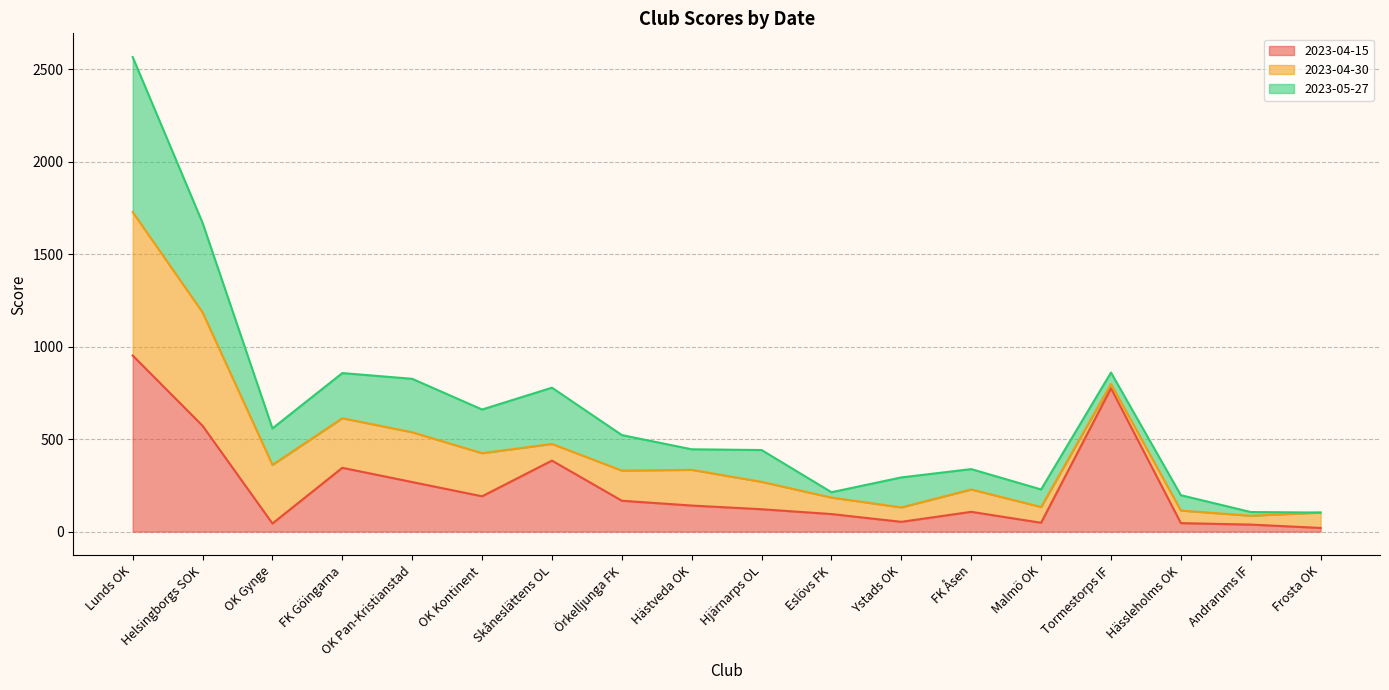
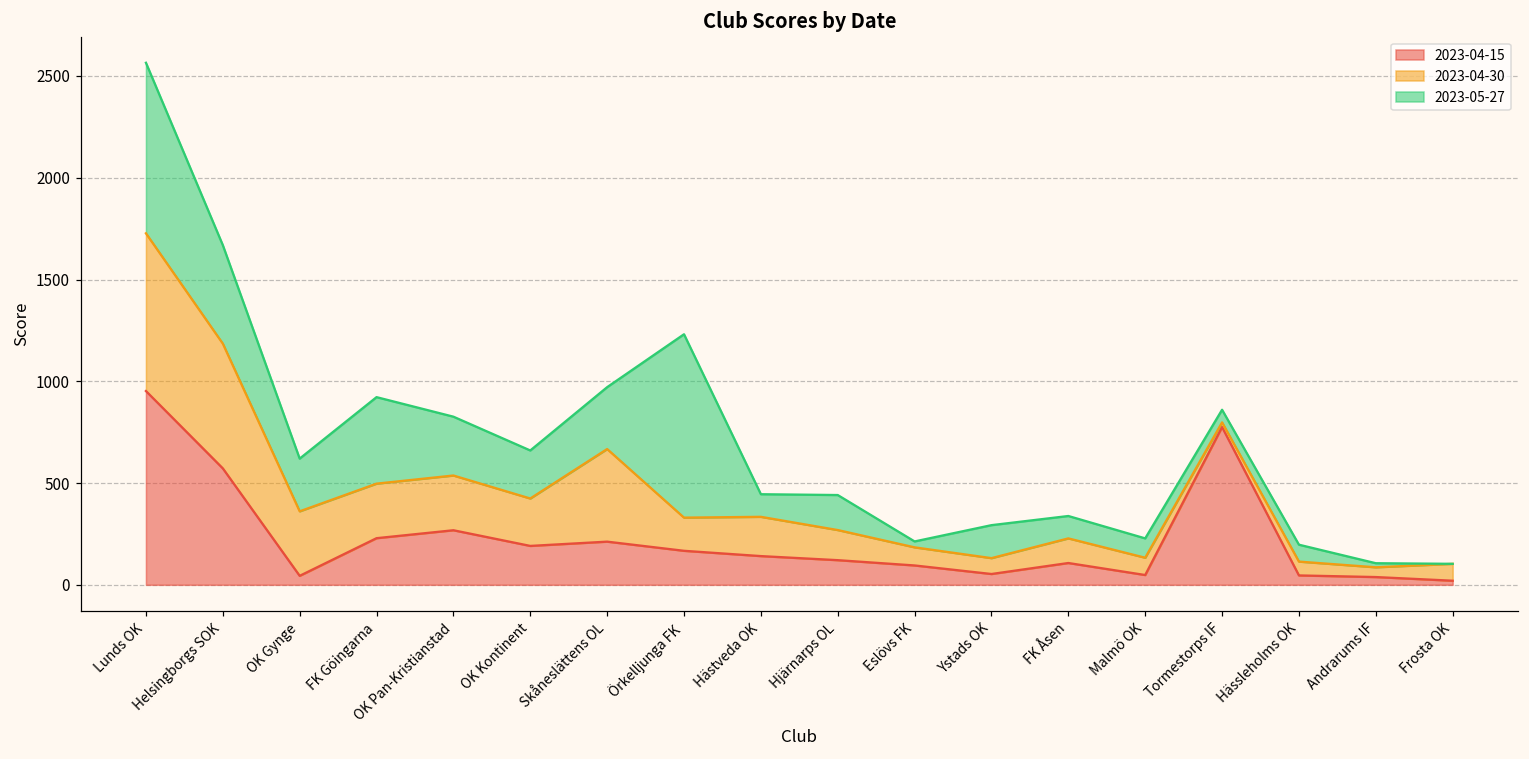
  {
    "2023-04-15": {
      "Lunds OK": 950,
      "Helsingborgs SOK": 570,
      "OK Gynge": 40,
-     "FK Göingarna": 350,
+     "FK Göingarna": 230,
      "OK Pan-Kristianstad": 270,
      "OK Kontinent": 190,
-     "Skåneslättens OL": 380,
+     "Skåneslättens OL": 210,
      "Örkelljunga FK": 170,
      "Hästveda OK": 140,
      "Hjärnarps OL": 120,
      "Eslövs FK": 100,
      "Ystads OK": 50,
      "FK Åsen": 110,
      "Malmö OK": 50,
      "Tormestorps IF": 780,
      "Hässleholms OK": 50,
      "Andrarums IF": 40,
      "Frosta OK": 20
    },
    "2023-04-30": {
      "Lunds OK": 780,
      "Helsingborgs SOK": 610,
      "OK Gynge": 320,
      "FK Göingarna": 270,
      "OK Pan-Kristianstad": 270,
      "OK Kontinent": 230,
-     "Skåneslättens OL": 90,
+     "Skåneslättens OL": 460,
      "Örkelljunga FK": 160,
      "Hästveda OK": 190,
      "Hjärnarps OL": 150,
      "Eslövs FK": 90,
      "Ystads OK": 80,
      "FK Åsen": 120,
      "Malmö OK": 90,
      "Tormestorps IF": 20,
      "Hässleholms OK": 70,
      "Andrarums IF": 50
    },
    "2023-05-27": {
      "Lunds OK": 840,
      "Helsingborgs SOK": 480,
-     "OK Gynge": 200,
-     "FK Göingarna": 240,
+     "OK Gynge": 260,
+     "FK Göingarna": 430,
      "OK Pan-Kristianstad": 290,
      "OK Kontinent": 240,
      "Skåneslättens OL": 300,
-     "Örkelljunga FK": 190,
+     "Örkelljunga FK": 900,
      "Hästveda OK": 110,
      "Hjärnarps OL": 170,
      "Eslövs FK": 30,
      "Ystads OK": 160,
      "FK Åsen": 110,
      "Malmö OK": 100,
      "Tormestorps IF": 60,
      "Hässleholms OK": 80,
      "Andrarums IF": 20
    }
  }
